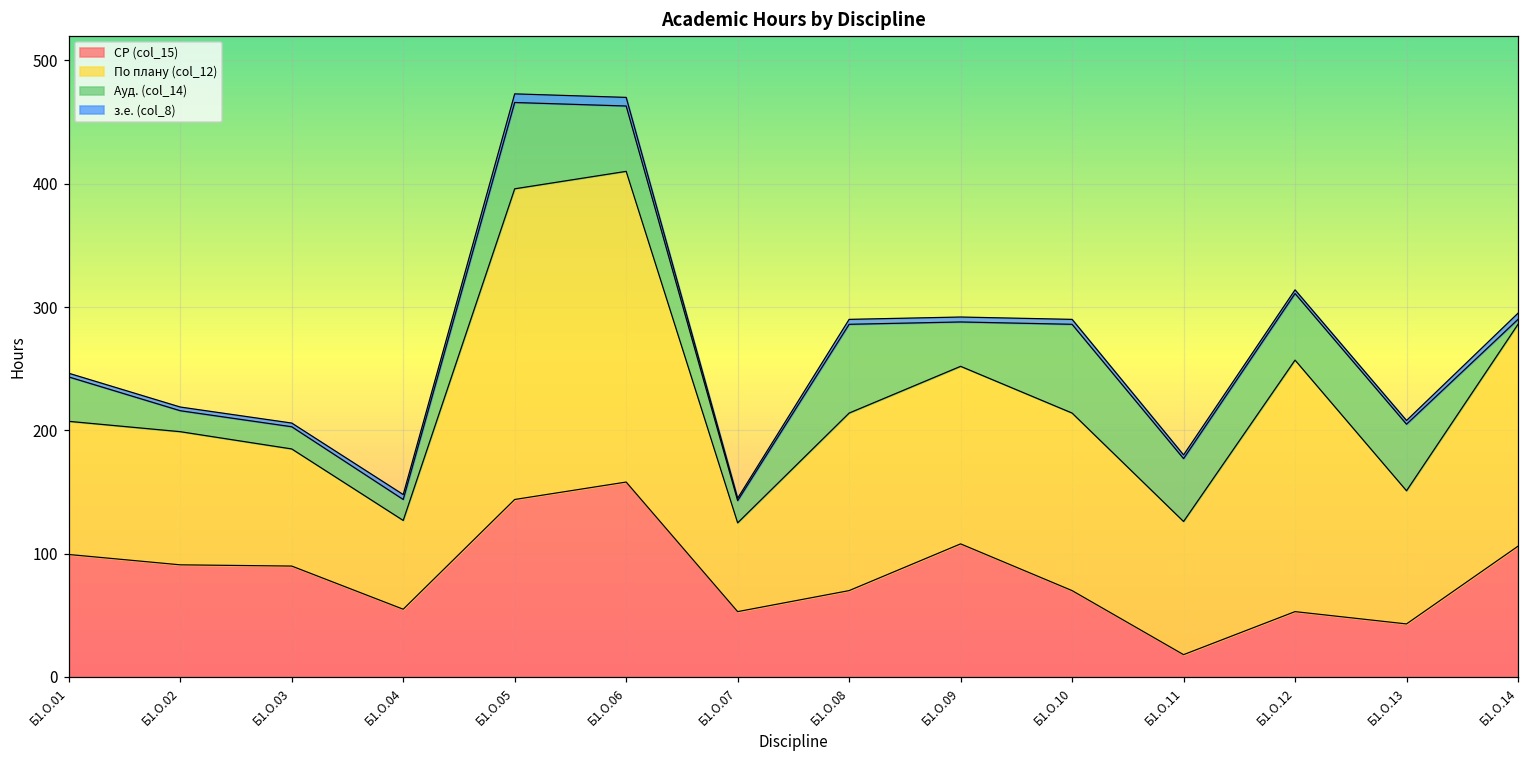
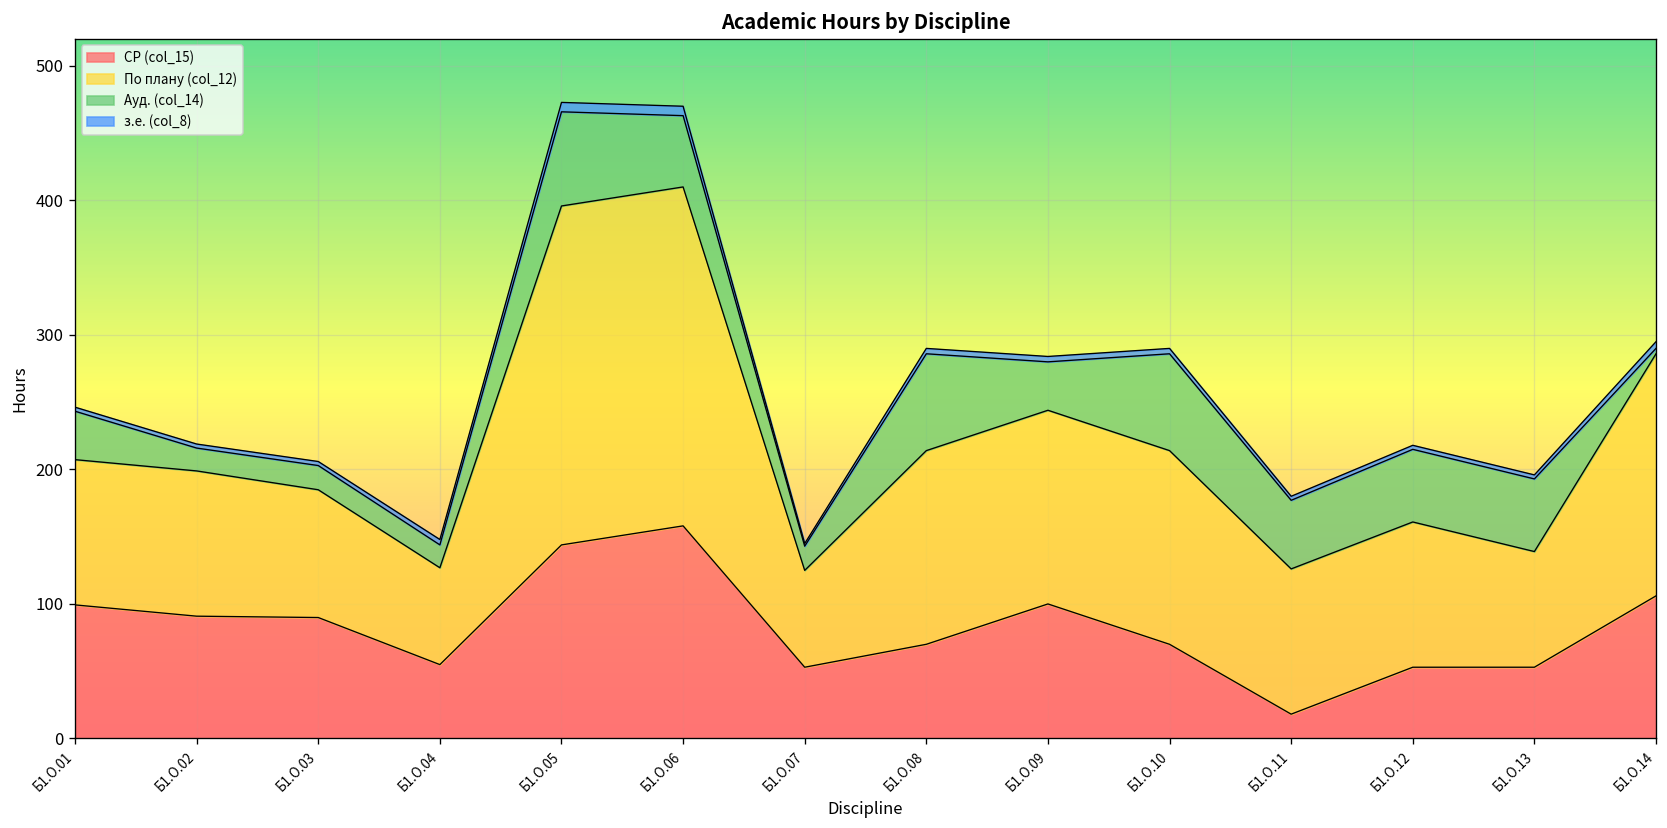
  {
    "СР (col_15)": {
      "Б1.О.01": 99,
      "Б1.О.02": 91,
      "Б1.О.03": 90,
      "Б1.О.04": 55,
      "Б1.О.05": 144,
      "Б1.О.06": 158,
      "Б1.О.07": 53,
      "Б1.О.08": 70,
-     "Б1.О.09": 108,
+     "Б1.О.09": 100,
      "Б1.О.10": 70,
      "Б1.О.11": 18,
      "Б1.О.12": 53,
-     "Б1.О.13": 43,
+     "Б1.О.13": 53,
      "Б1.О.14": 106
    },
    "По плану (col_12)": {
      "Б1.О.01": 108,
      "Б1.О.02": 108,
      "Б1.О.03": 95,
      "Б1.О.04": 72,
      "Б1.О.05": 252,
      "Б1.О.06": 252,
      "Б1.О.07": 72,
      "Б1.О.08": 144,
      "Б1.О.09": 144,
      "Б1.О.10": 144,
      "Б1.О.11": 108,
-     "Б1.О.12": 204,
-     "Б1.О.13": 108,
+     "Б1.О.12": 108,
+     "Б1.О.13": 86,
      "Б1.О.14": 180
    },
    "Ауд. (col_14)": {
      "Б1.О.01": 36,
      "Б1.О.02": 17,
      "Б1.О.03": 18,
      "Б1.О.04": 17,
      "Б1.О.05": 70,
      "Б1.О.06": 53,
      "Б1.О.08": 72,
      "Б1.О.09": 36,
      "Б1.О.10": 72,
      "Б1.О.11": 51,
      "Б1.О.12": 54,
      "Б1.О.13": 54,
      "Б1.О.14": 4
    },
    "з.е. (col_8)": {
      "Б1.О.01": 3,
      "Б1.О.02": 3,
      "Б1.О.03": 3,
      "Б1.О.04": 4,
      "Б1.О.05": 7,
      "Б1.О.06": 7,
      "Б1.О.08": 4,
      "Б1.О.09": 4,
      "Б1.О.10": 4,
      "Б1.О.11": 3,
      "Б1.О.12": 3,
      "Б1.О.13": 3,
      "Б1.О.14": 5
    }
  }
